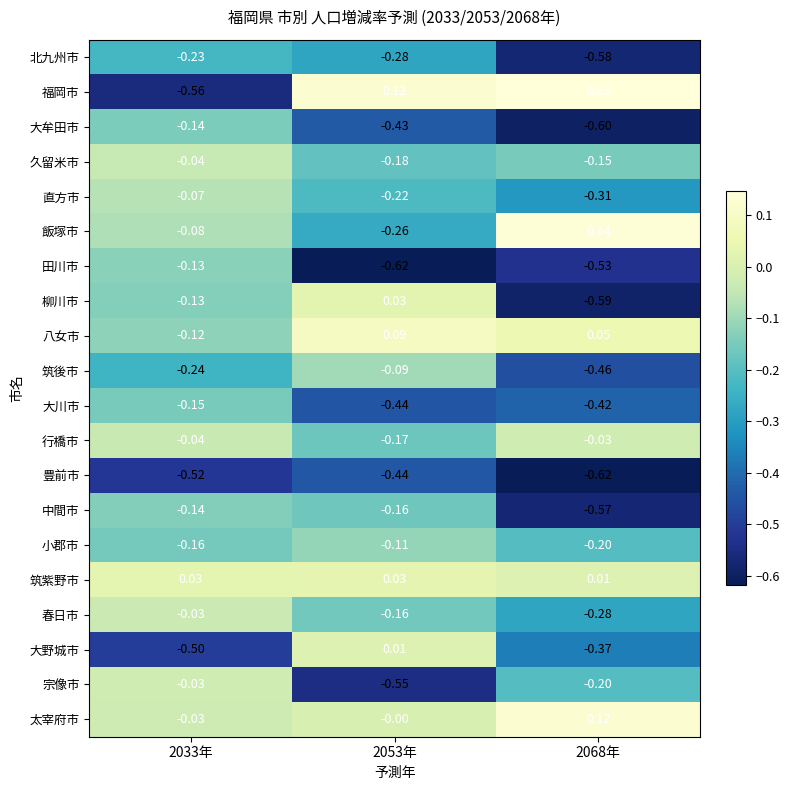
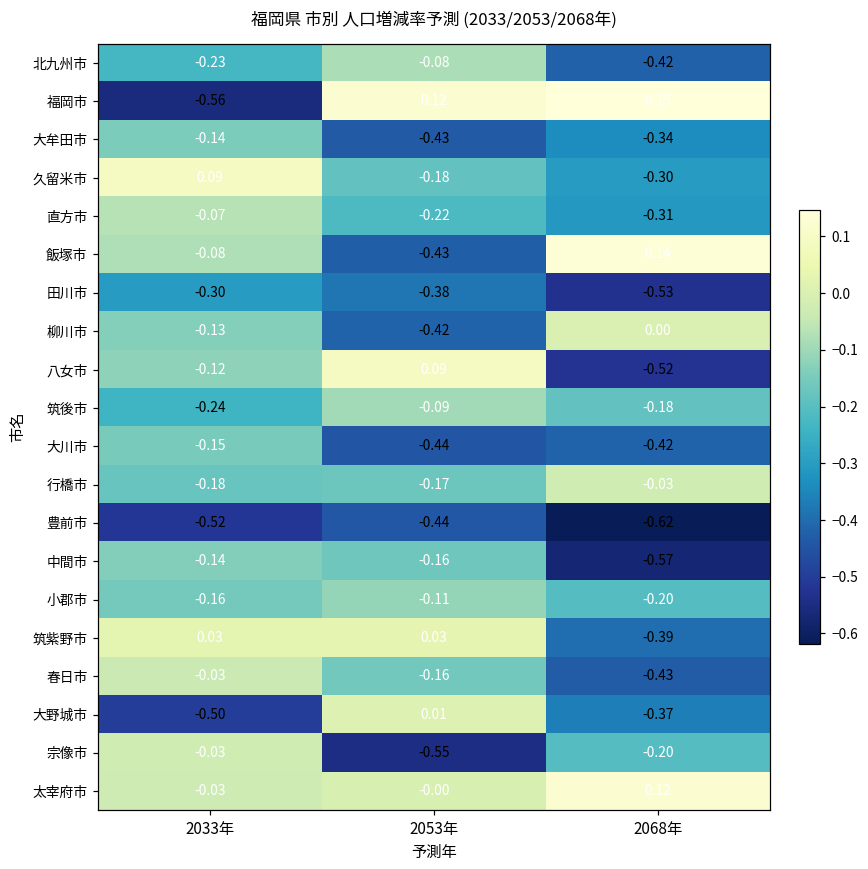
  {
    "北九州市": {
      "2033年": -0.23,
-     "2053年": -0.28,
-     "2068年": -0.58
+     "2053年": -0.08,
+     "2068年": -0.42
    },
    "福岡市": {
      "2033年": -0.56
    },
    "大牟田市": {
      "2033年": -0.14,
      "2053年": -0.43,
-     "2068年": -0.60
+     "2068年": -0.34
    },
    "久留米市": {
-     "2033年": -0.04,
+     "2033年": 0.09,
      "2053年": -0.18,
-     "2068年": -0.15
+     "2068年": -0.30
    },
    "直方市": {
      "2033年": -0.07,
      "2053年": -0.22,
      "2068年": -0.31
    },
    "飯塚市": {
      "2033年": -0.08,
-     "2053年": -0.26
+     "2053年": -0.43
    },
    "田川市": {
-     "2033年": -0.13,
-     "2053年": -0.62,
+     "2033年": -0.30,
+     "2053年": -0.38,
      "2068年": -0.53
    },
    "柳川市": {
      "2033年": -0.13,
-     "2053年": 0.03,
-     "2068年": -0.59
+     "2053年": -0.42,
+     "2068年": 0.00
    },
    "八女市": {
      "2033年": -0.12,
      "2053年": 0.09,
-     "2068年": 0.05
+     "2068年": -0.52
    },
    "筑後市": {
      "2033年": -0.24,
      "2053年": -0.09,
-     "2068年": -0.46
+     "2068年": -0.18
    },
    "大川市": {
      "2033年": -0.15,
      "2053年": -0.44,
      "2068年": -0.42
    },
    "行橋市": {
-     "2033年": -0.04,
+     "2033年": -0.18,
      "2053年": -0.17,
      "2068年": -0.03
    },
    "豊前市": {
      "2033年": -0.52,
      "2053年": -0.44,
      "2068年": -0.62
    },
    "中間市": {
      "2033年": -0.14,
      "2053年": -0.16,
      "2068年": -0.57
    },
    "小郡市": {
      "2033年": -0.16,
      "2053年": -0.11,
      "2068年": -0.20
    },
    "筑紫野市": {
      "2033年": 0.03,
      "2053年": 0.03,
-     "2068年": 0.01
+     "2068年": -0.39
    },
    "春日市": {
      "2033年": -0.03,
      "2053年": -0.16,
-     "2068年": -0.28
+     "2068年": -0.43
    },
    "大野城市": {
      "2033年": -0.50,
      "2053年": 0.01,
      "2068年": -0.37
    },
    "宗像市": {
      "2033年": -0.03,
      "2053年": -0.55,
      "2068年": -0.20
    },
    "太宰府市": {
      "2033年": -0.03,
      "2053年": -0.00
    }
  }
